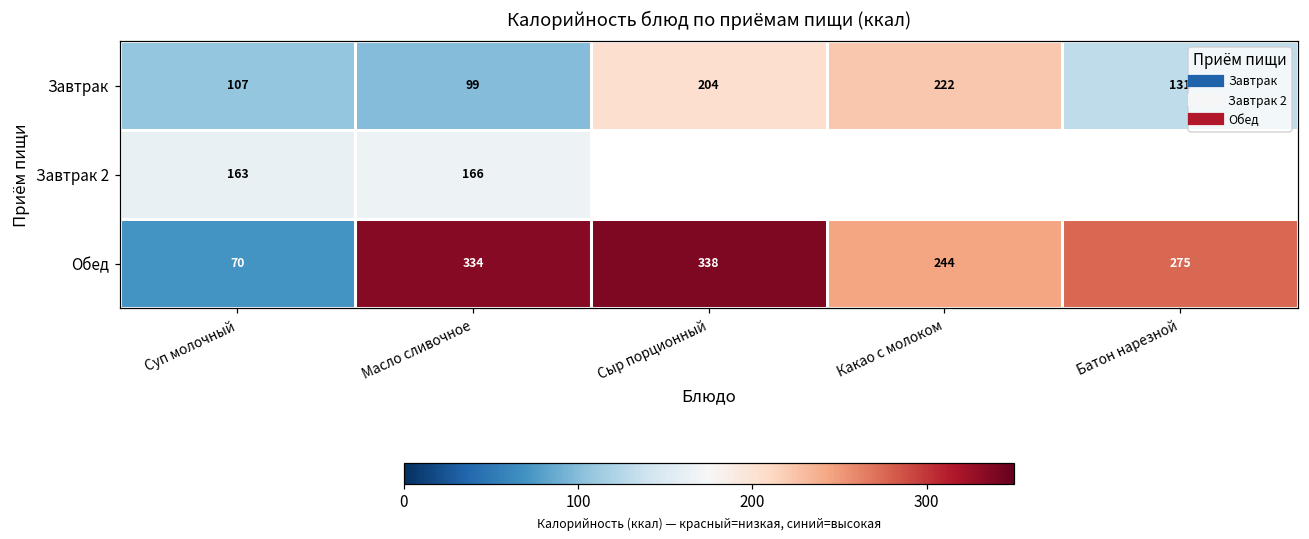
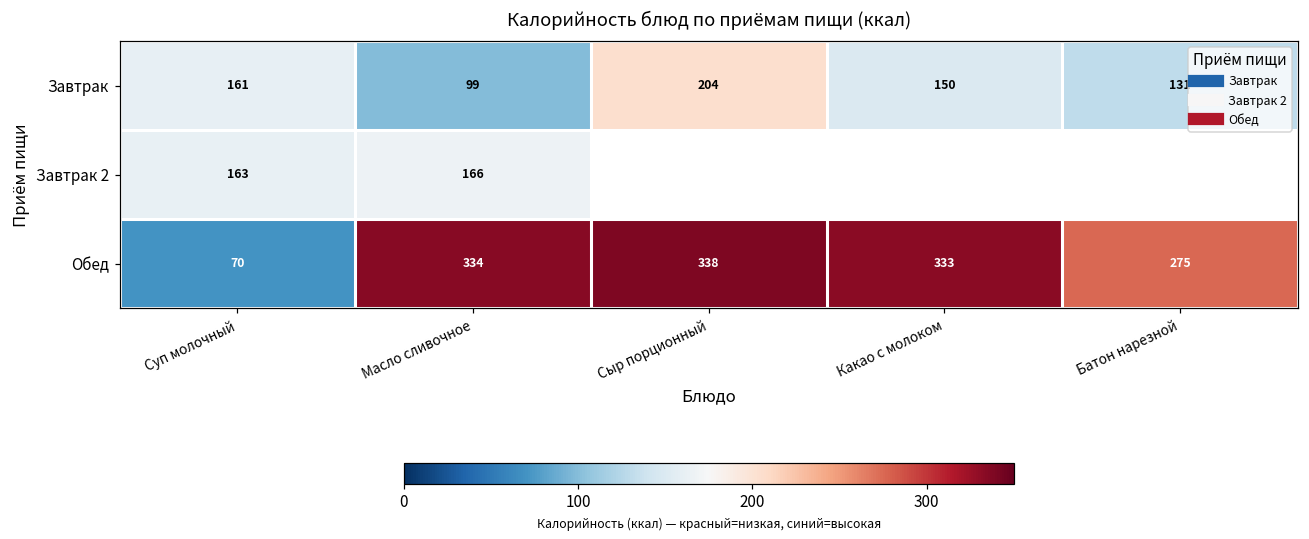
  {
    "Завтрак": {
-     "Суп молочный": 107,
+     "Суп молочный": 161,
      "Масло сливочное": 99,
      "Сыр порционный": 204,
-     "Какао с молоком": 222
+     "Какао с молоком": 150
    },
    "Завтрак 2": {
      "Суп молочный": 163,
      "Масло сливочное": 166
    },
    "Обед": {
      "Суп молочный": 70,
      "Масло сливочное": 334,
      "Сыр порционный": 338,
-     "Какао с молоком": 244,
+     "Какао с молоком": 333,
      "Батон нарезной": 275
    }
  }
